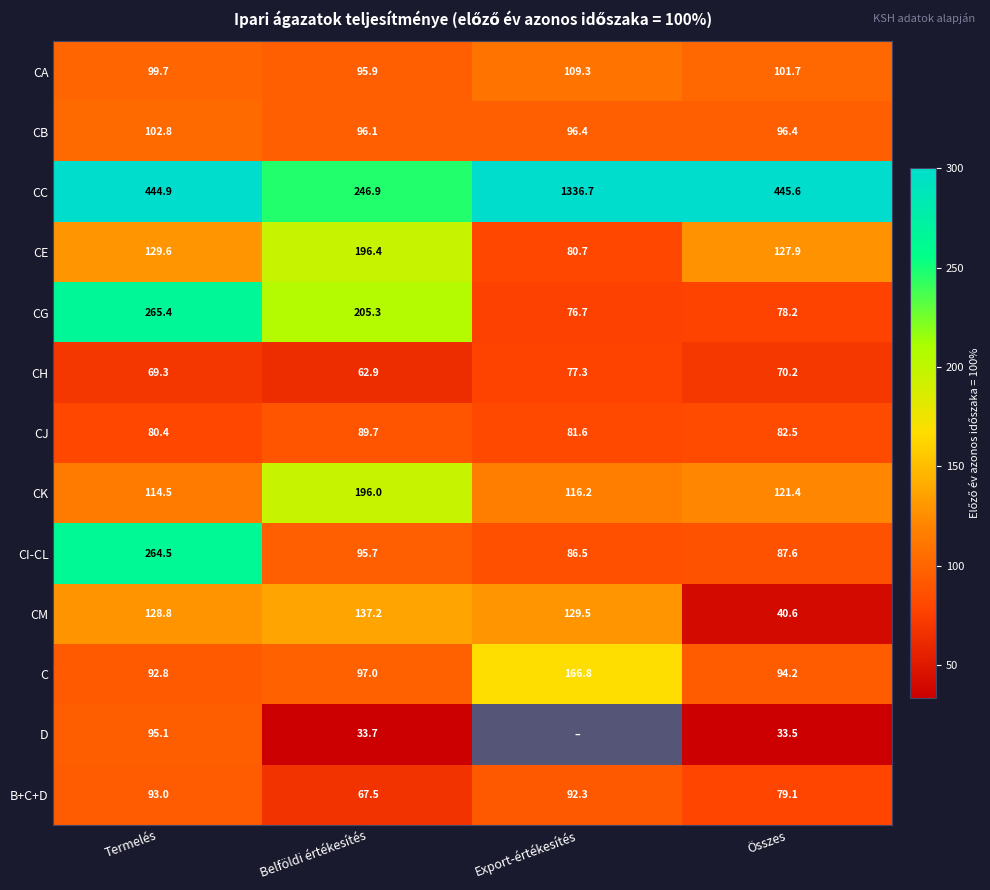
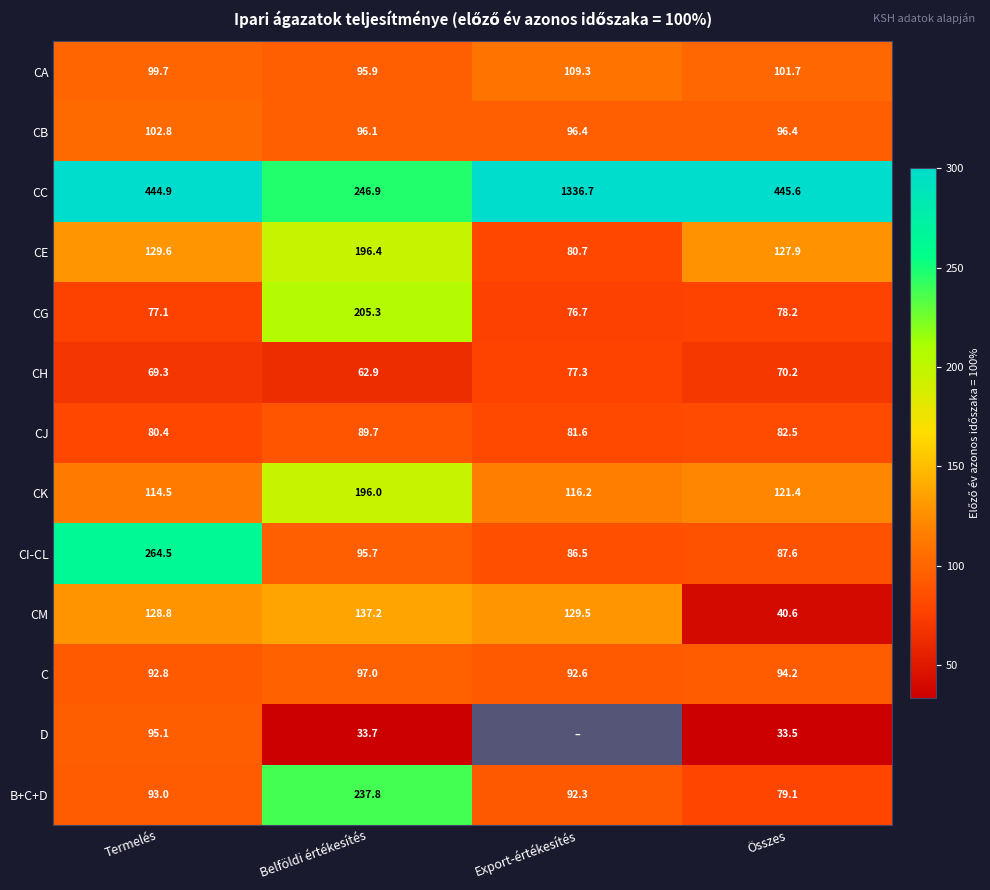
  {
    "CA": {
      "Termelés": 99.7,
      "Belföldi értékesítés": 95.9,
      "Export-értékesítés": 109.3,
      "Összes": 101.7
    },
    "CB": {
      "Termelés": 102.8,
      "Belföldi értékesítés": 96.1,
      "Export-értékesítés": 96.4,
      "Összes": 96.4
    },
    "CC": {
      "Termelés": 444.9,
      "Belföldi értékesítés": 246.9,
      "Export-értékesítés": 1336.7,
      "Összes": 445.6
    },
    "CE": {
      "Termelés": 129.6,
      "Belföldi értékesítés": 196.4,
      "Export-értékesítés": 80.7,
      "Összes": 127.9
    },
    "CG": {
-     "Termelés": 265.4,
+     "Termelés": 77.1,
      "Belföldi értékesítés": 205.3,
      "Export-értékesítés": 76.7,
      "Összes": 78.2
    },
    "CH": {
      "Termelés": 69.3,
      "Belföldi értékesítés": 62.9,
      "Export-értékesítés": 77.3,
      "Összes": 70.2
    },
    "CJ": {
      "Termelés": 80.4,
      "Belföldi értékesítés": 89.7,
      "Export-értékesítés": 81.6,
      "Összes": 82.5
    },
    "CK": {
      "Termelés": 114.5,
      "Belföldi értékesítés": 196.0,
      "Export-értékesítés": 116.2,
      "Összes": 121.4
    },
    "CI-CL": {
      "Termelés": 264.5,
      "Belföldi értékesítés": 95.7,
      "Export-értékesítés": 86.5,
      "Összes": 87.6
    },
    "CM": {
      "Termelés": 128.8,
      "Belföldi értékesítés": 137.2,
      "Export-értékesítés": 129.5,
      "Összes": 40.6
    },
    "C": {
      "Termelés": 92.8,
      "Belföldi értékesítés": 97.0,
-     "Export-értékesítés": 166.8,
+     "Export-értékesítés": 92.6,
      "Összes": 94.2
    },
    "D": {
      "Termelés": 95.1,
      "Belföldi értékesítés": 33.7,
      "Összes": 33.5
    },
    "B+C+D": {
      "Termelés": 93.0,
-     "Belföldi értékesítés": 67.5,
+     "Belföldi értékesítés": 237.8,
      "Export-értékesítés": 92.3,
      "Összes": 79.1
    }
  }
